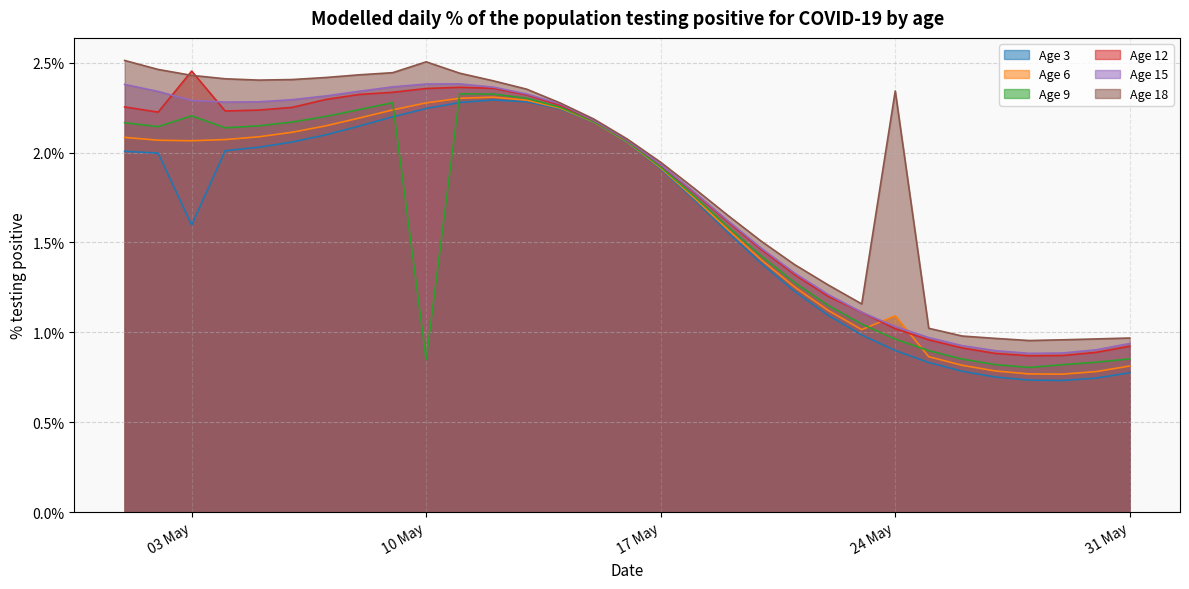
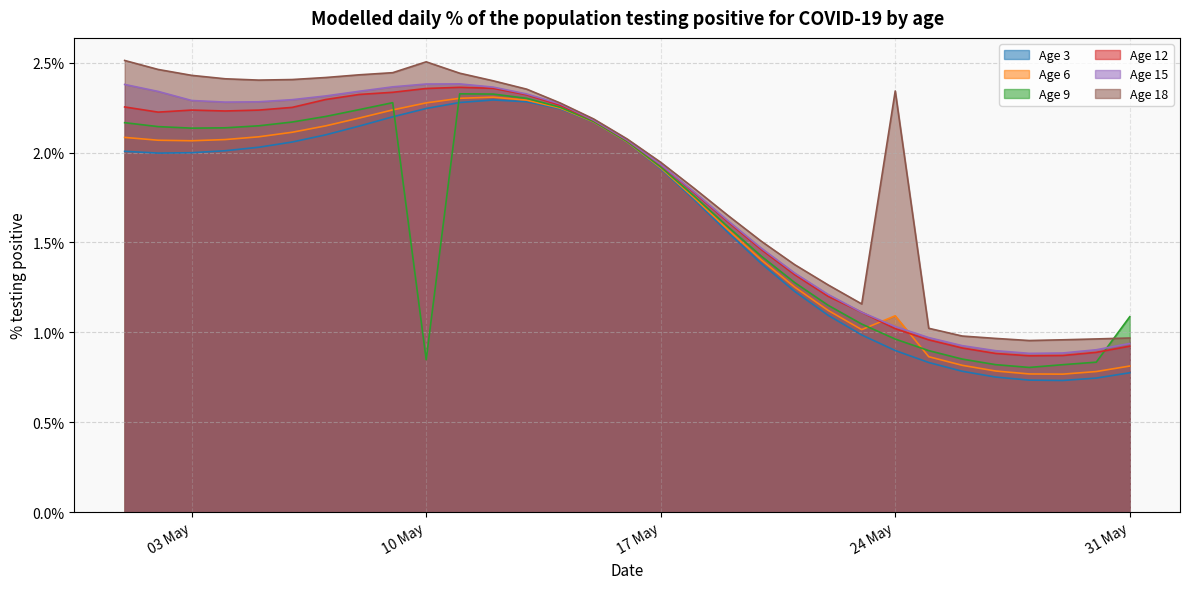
  {
    "Age 3": {
-     "03 May": "1.60%",
+     "03 May": "2.00%",
      "10 May": "2.25%",
      "24 May": "0.90%",
      "31 May": "0.78%"
    },
    "Age 6": {
      "03 May": "2.07%",
      "10 May": "2.28%",
      "24 May": "1.09%",
      "31 May": "0.81%"
    },
    "Age 9": {
-     "03 May": "2.20%",
+     "03 May": "2.14%",
      "10 May": "0.85%",
      "24 May": "0.96%",
-     "31 May": "0.85%"
+     "31 May": "1.09%"
    },
    "Age 12": {
-     "03 May": "2.45%",
+     "03 May": "2.24%",
      "10 May": "2.36%",
      "31 May": "0.92%"
    },
    "Age 15": {
      "03 May": "2.29%",
      "10 May": "2.38%",
      "31 May": "0.94%"
    },
    "Age 18": {
      "03 May": "2.43%",
      "10 May": "2.50%",
      "24 May": "2.34%",
      "31 May": "0.97%"
    }
  }
